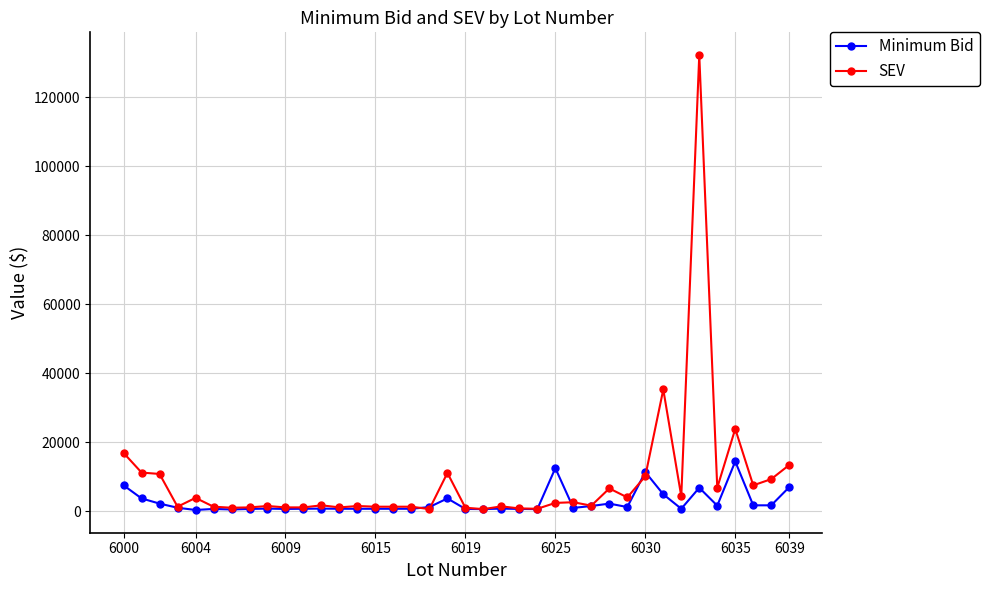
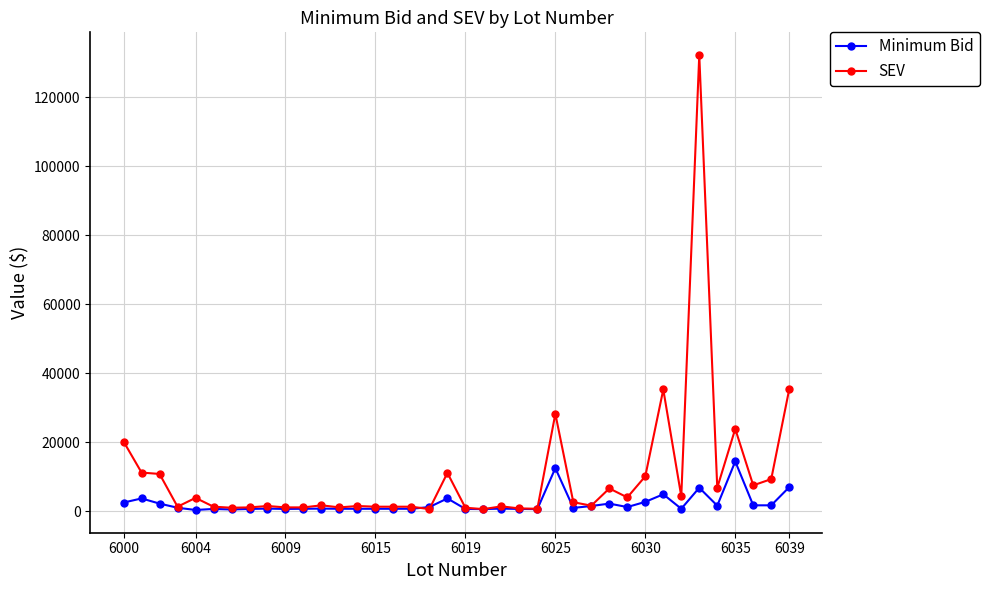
  {
    "Minimum Bid": {
-     "6000": 8000,
+     "6000": 3000,
      "6004": 0,
      "6025": 12000,
-     "6030": 11000,
+     "6030": 3000,
      "6035": 14000,
      "6039": 7000
    },
    "SEV": {
-     "6000": 17000,
+     "6000": 20000,
      "6004": 4000,
-     "6025": 2000,
+     "6025": 28000,
      "6030": 10000,
      "6035": 24000,
-     "6039": 13000
+     "6039": 35000
    }
  }
